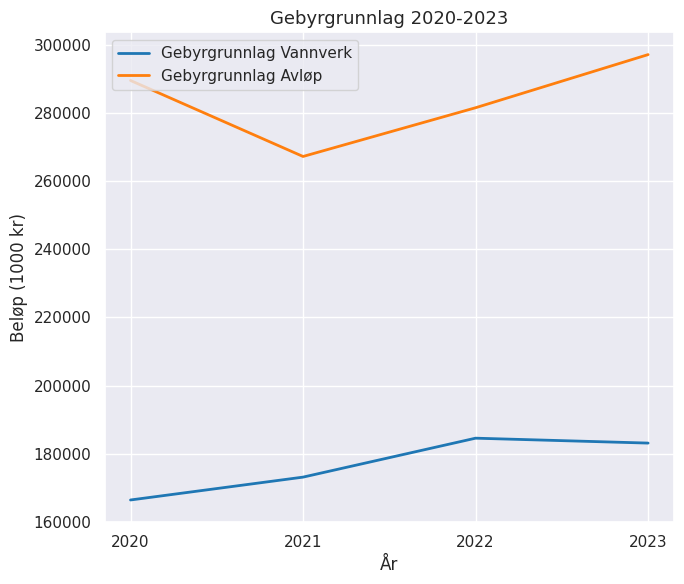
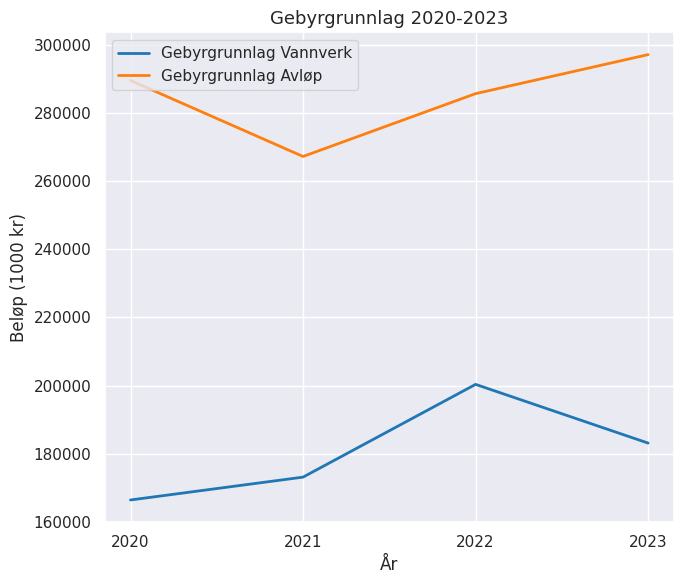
  {
    "Gebyrgrunnlag Vannverk": {
      "2020": 166000,
      "2021": 173000,
-     "2022": 185000,
+     "2022": 200000,
      "2023": 183000
    },
    "Gebyrgrunnlag Avløp": {
      "2021": 267000,
-     "2022": 281000,
+     "2022": 286000,
      "2023": 297000
    }
  }
